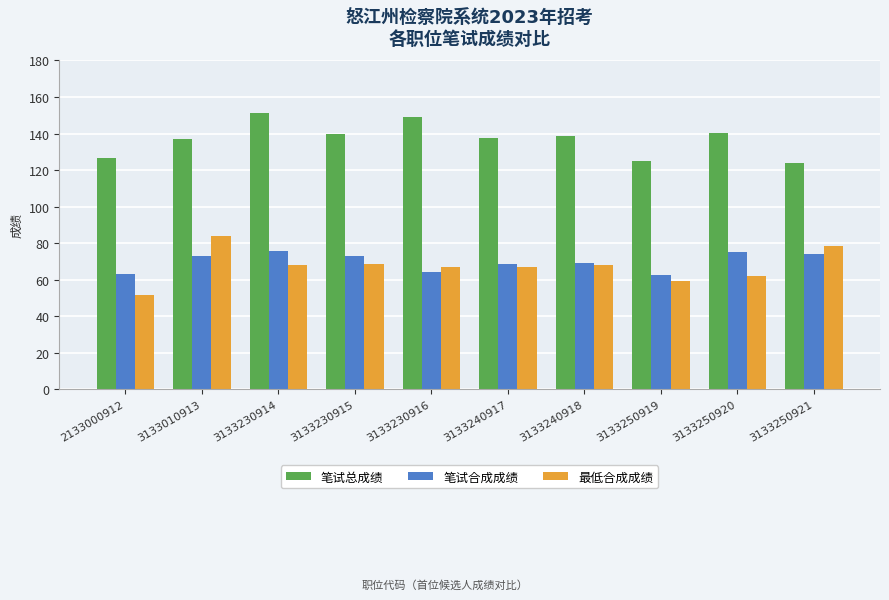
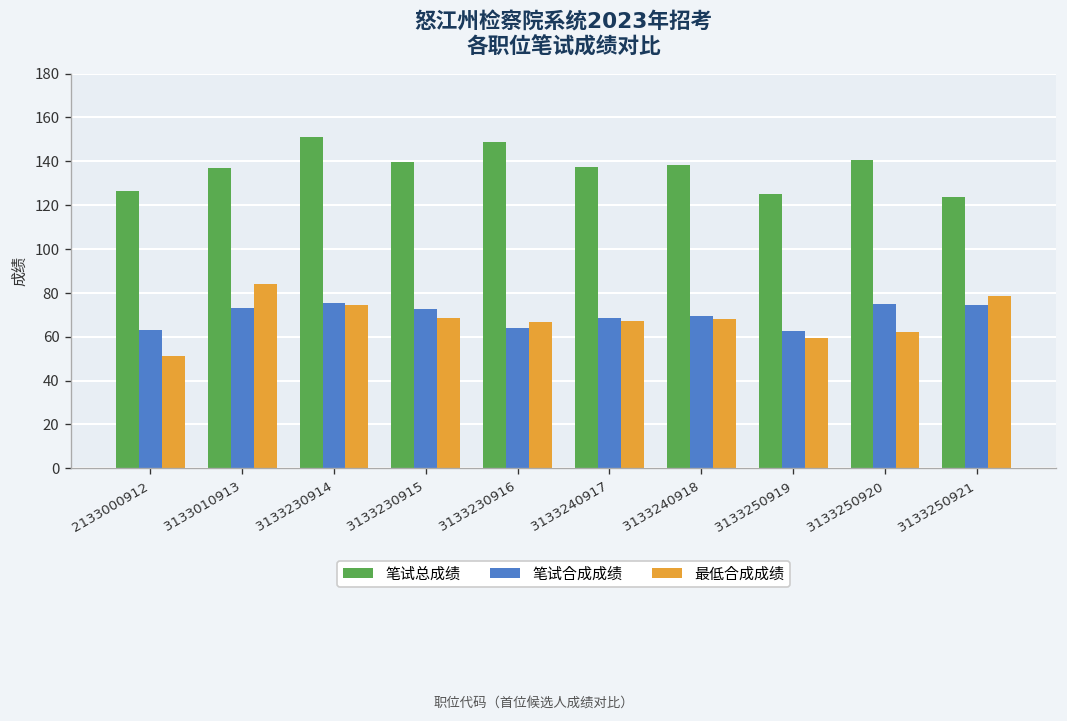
  {
    "笔试总成绩": {
      "2133000912": 127,
      "3133010913": 137,
      "3133230914": 151,
      "3133230915": 140,
      "3133230916": 149,
      "3133240917": 138,
      "3133240918": 139,
      "3133250919": 125,
      "3133250920": 141,
      "3133250921": 124
    },
    "笔试合成成绩": {
      "2133000912": 63,
      "3133010913": 73,
      "3133230914": 76,
      "3133230915": 73,
      "3133230916": 64,
      "3133240917": 69,
      "3133240918": 69,
      "3133250919": 63,
      "3133250920": 75,
      "3133250921": 74
    },
    "最低合成成绩": {
      "2133000912": 51,
      "3133010913": 84,
-     "3133230914": 68,
+     "3133230914": 74,
      "3133230915": 69,
      "3133230916": 67,
      "3133240917": 67,
      "3133240918": 68,
      "3133250919": 60,
      "3133250920": 62,
      "3133250921": 78
    }
  }
